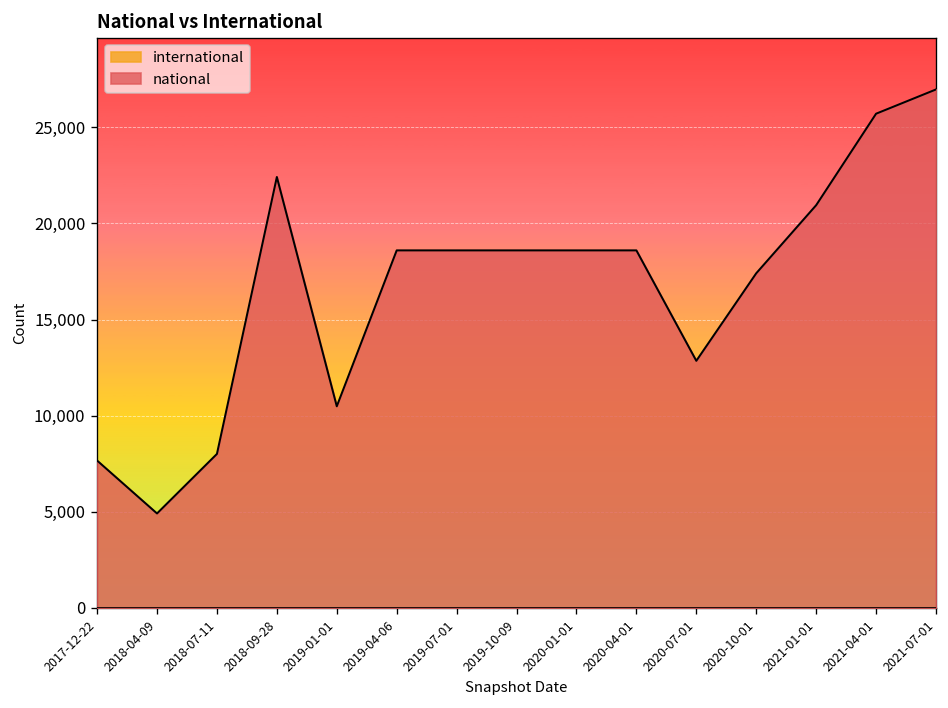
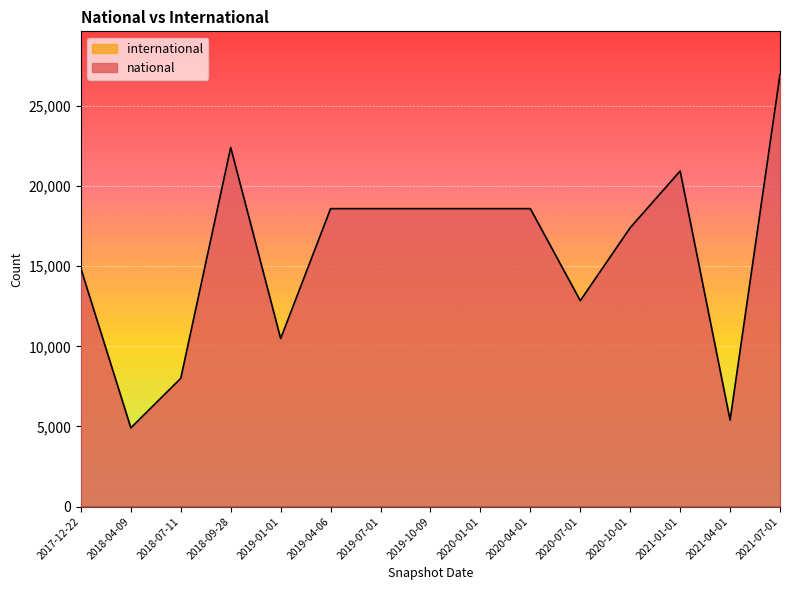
  {
    "international": {
      "2017-12-22": "0",
      "2018-04-09": "0",
      "2018-07-11": "0",
      "2018-09-28": "0",
      "2019-01-01": "0",
      "2019-04-06": "0",
      "2019-07-01": "0",
      "2019-10-09": "0",
      "2020-01-01": "0",
      "2020-04-01": "0",
      "2020-07-01": "0",
      "2020-10-01": "0",
      "2021-01-01": "0",
      "2021-04-01": "0",
      "2021-07-01": "0"
    },
    "national": {
-     "2017-12-22": "7,700",
+     "2017-12-22": "14,800",
      "2018-04-09": "4,900",
      "2018-07-11": "8,000",
      "2018-09-28": "22,400",
      "2019-01-01": "10,500",
      "2019-04-06": "18,600",
      "2019-07-01": "18,600",
      "2019-10-09": "18,600",
      "2020-01-01": "18,600",
      "2020-04-01": "18,600",
      "2020-07-01": "12,900",
      "2020-10-01": "17,400",
      "2021-01-01": "20,900",
-     "2021-04-01": "25,700",
+     "2021-04-01": "5,400",
      "2021-07-01": "27,000"
    }
  }
